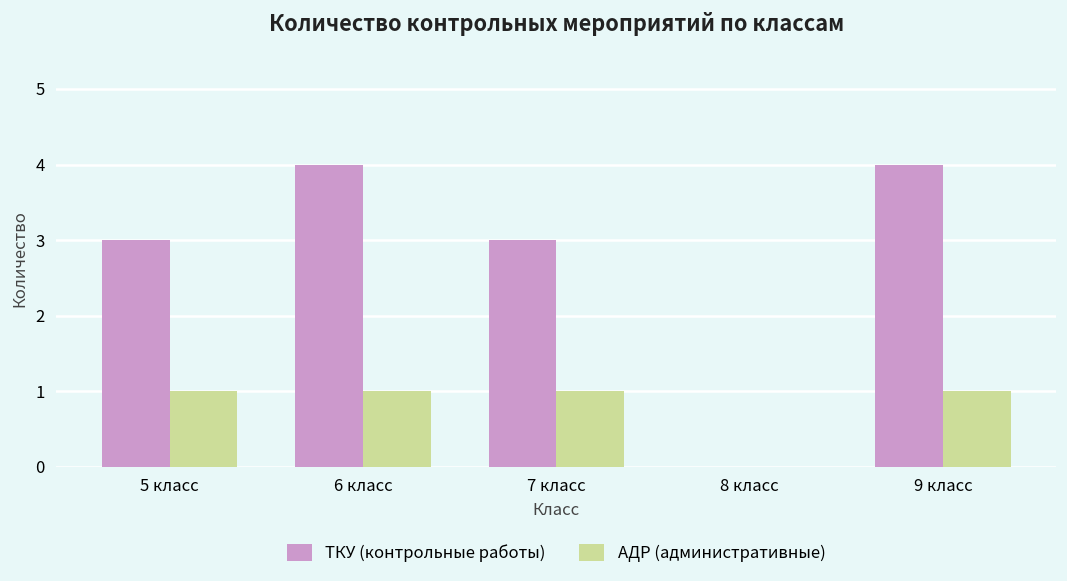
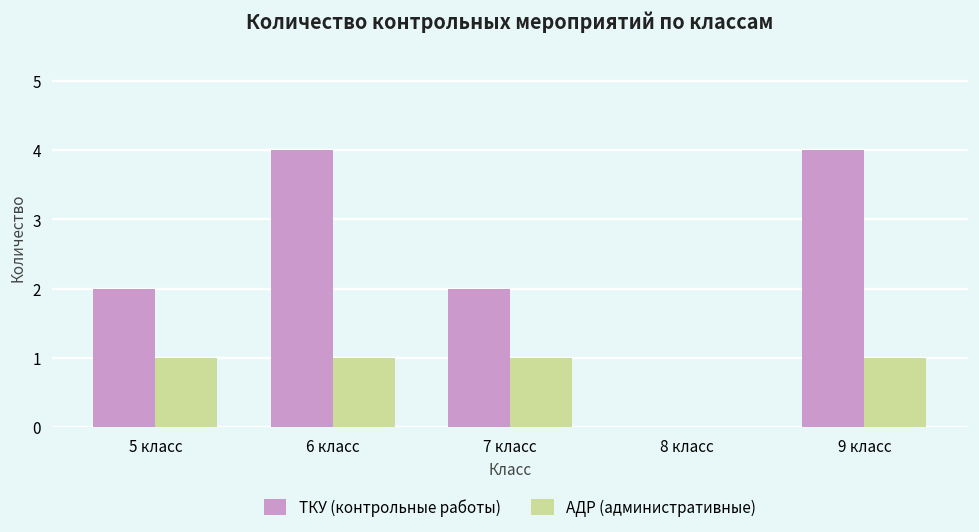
  {
    "ТКУ (контрольные работы)": {
-     "5 класс": 3,
+     "5 класс": 2,
      "6 класс": 4,
-     "7 класс": 3,
+     "7 класс": 2,
      "8 класс": 0,
      "9 класс": 4
    },
    "АДР (административные)": {
      "5 класс": 1,
      "6 класс": 1,
      "7 класс": 1,
      "8 класс": 0,
      "9 класс": 1
    }
  }
